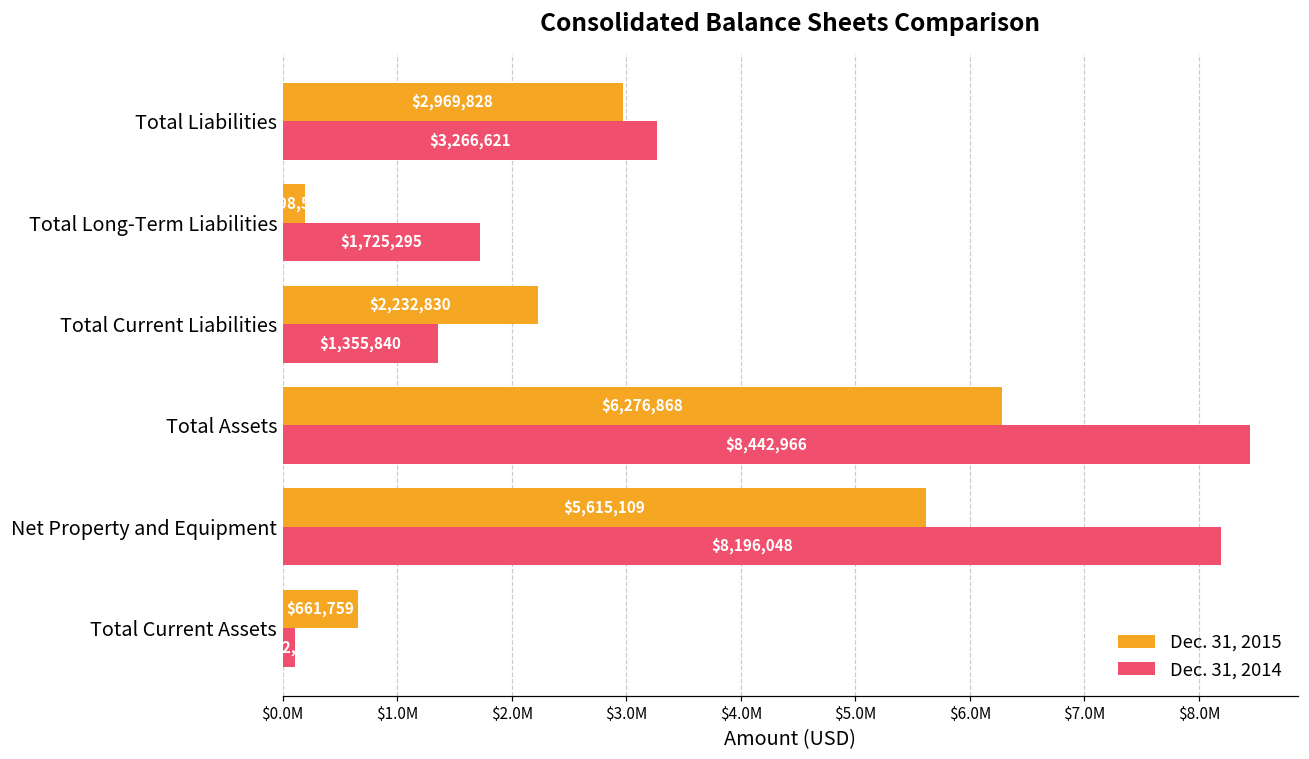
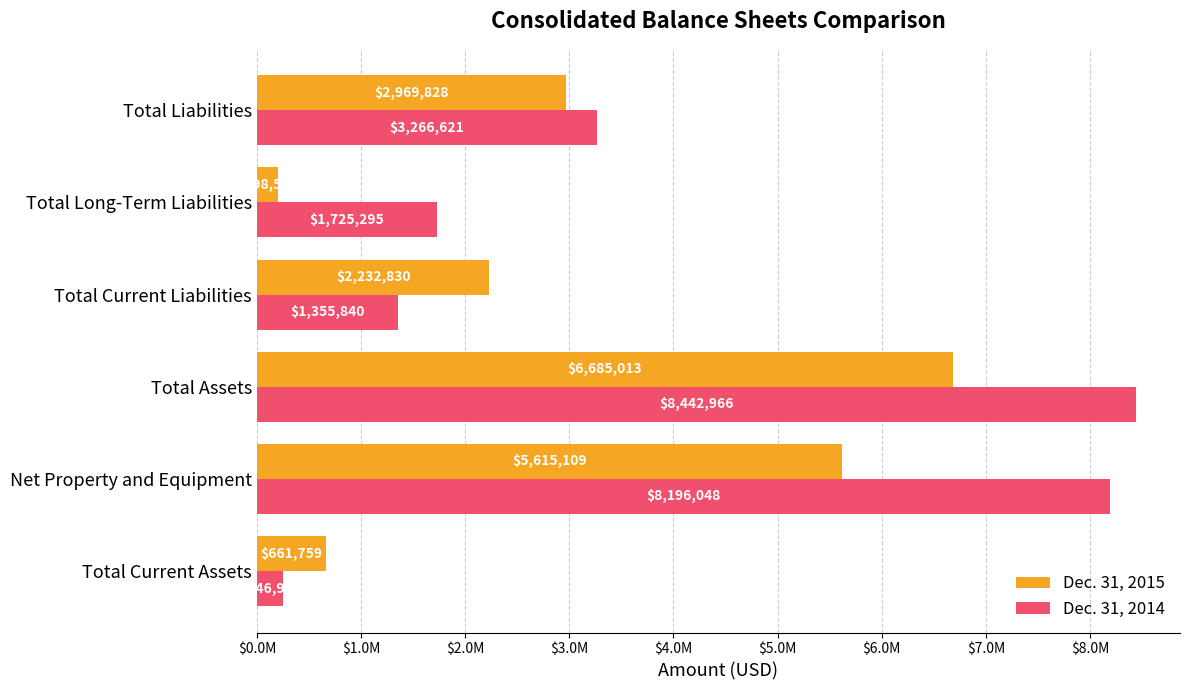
  {
    "Dec. 31, 2015": {
      "Total Liabilities": "$2,969,828",
      "Total Current Liabilities": "$2,232,830",
-     "Total Assets": "$6,276,868",
+     "Total Assets": "$6,685,013",
      "Net Property and Equipment": "$5,615,109",
      "Total Current Assets": "$661,759"
    },
    "Dec. 31, 2014": {
-     "Total Current Assets": "$110000"
+     "Total Current Assets": "$250000"
    }
  }
